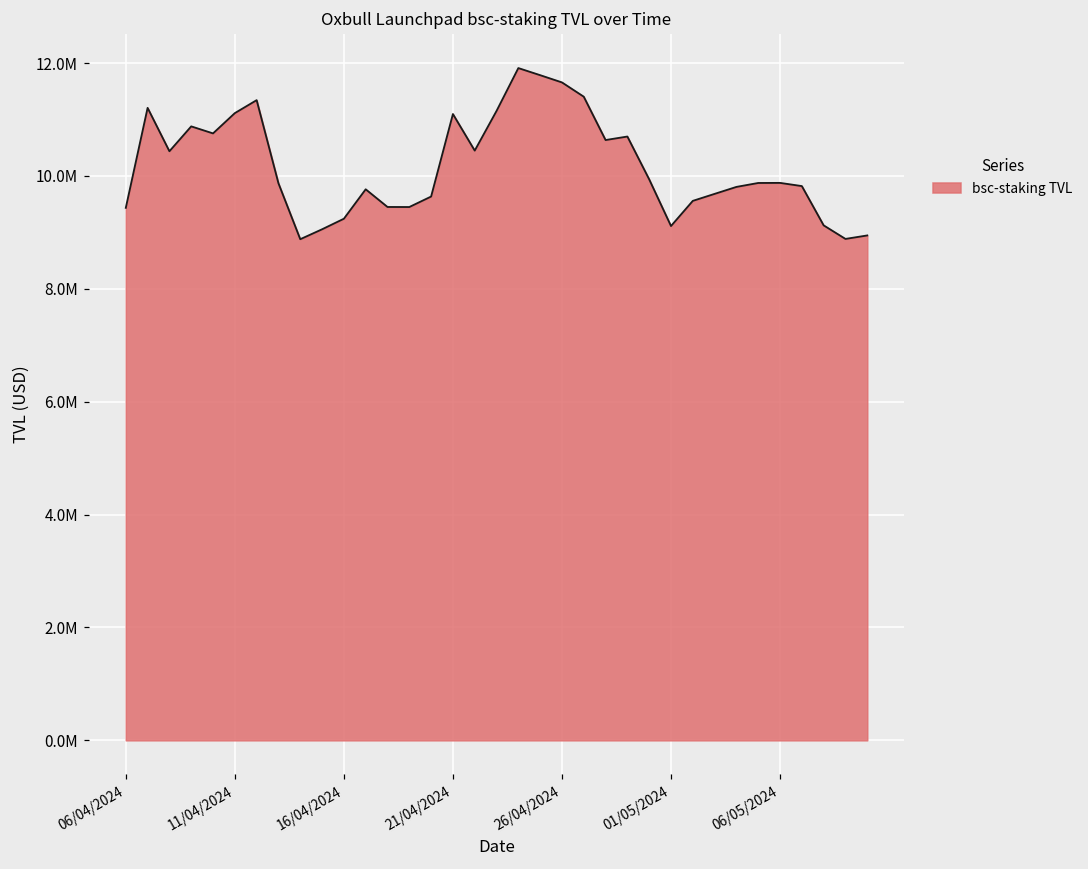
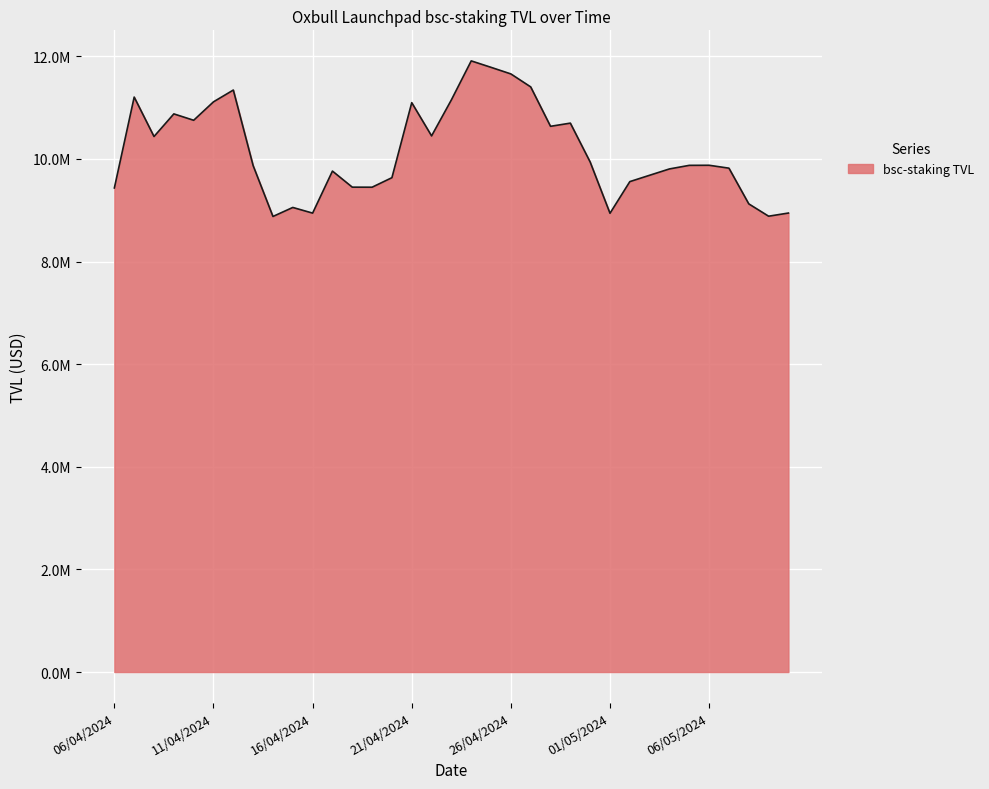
  {
    "06/04/2024": 9400000,
    "11/04/2024": 11100000,
-   "16/04/2024": 9200000,
+   "16/04/2024": 8900000,
    "21/04/2024": 11100000,
    "26/04/2024": 11700000,
-   "01/05/2024": 9100000,
+   "01/05/2024": 8900000,
    "06/05/2024": 9900000
  }
